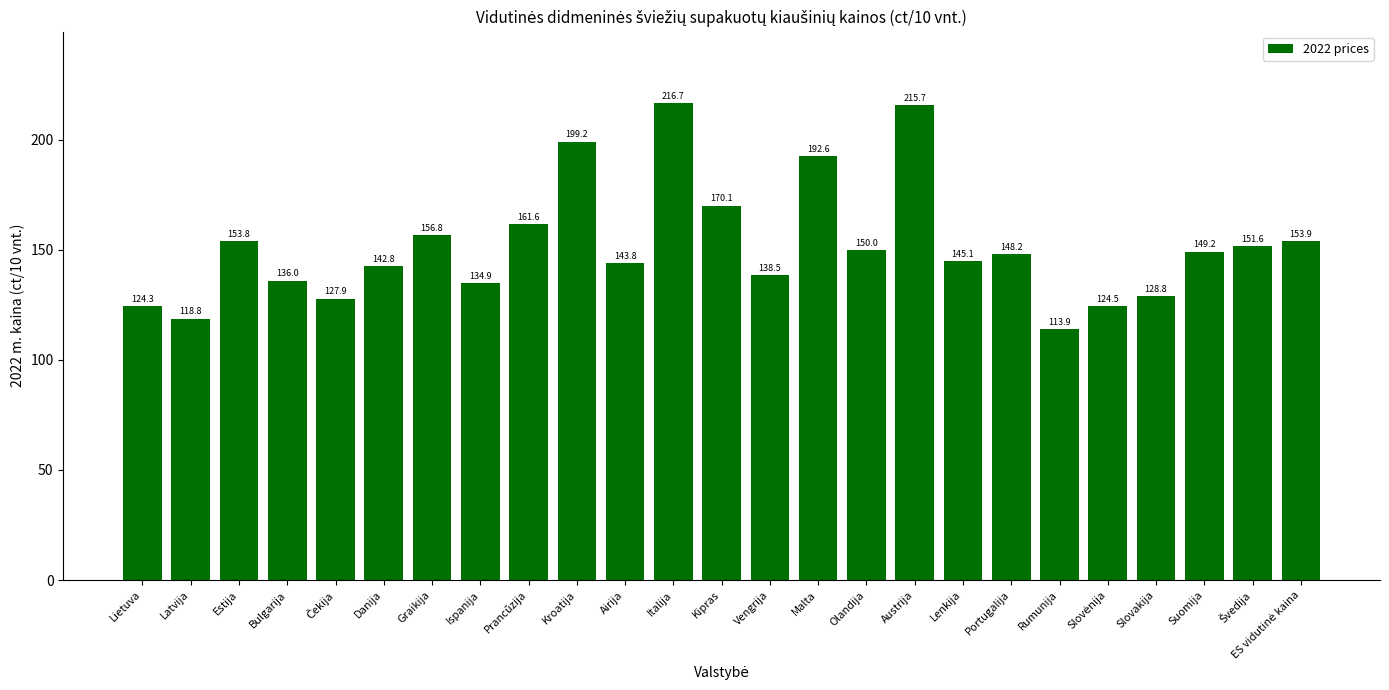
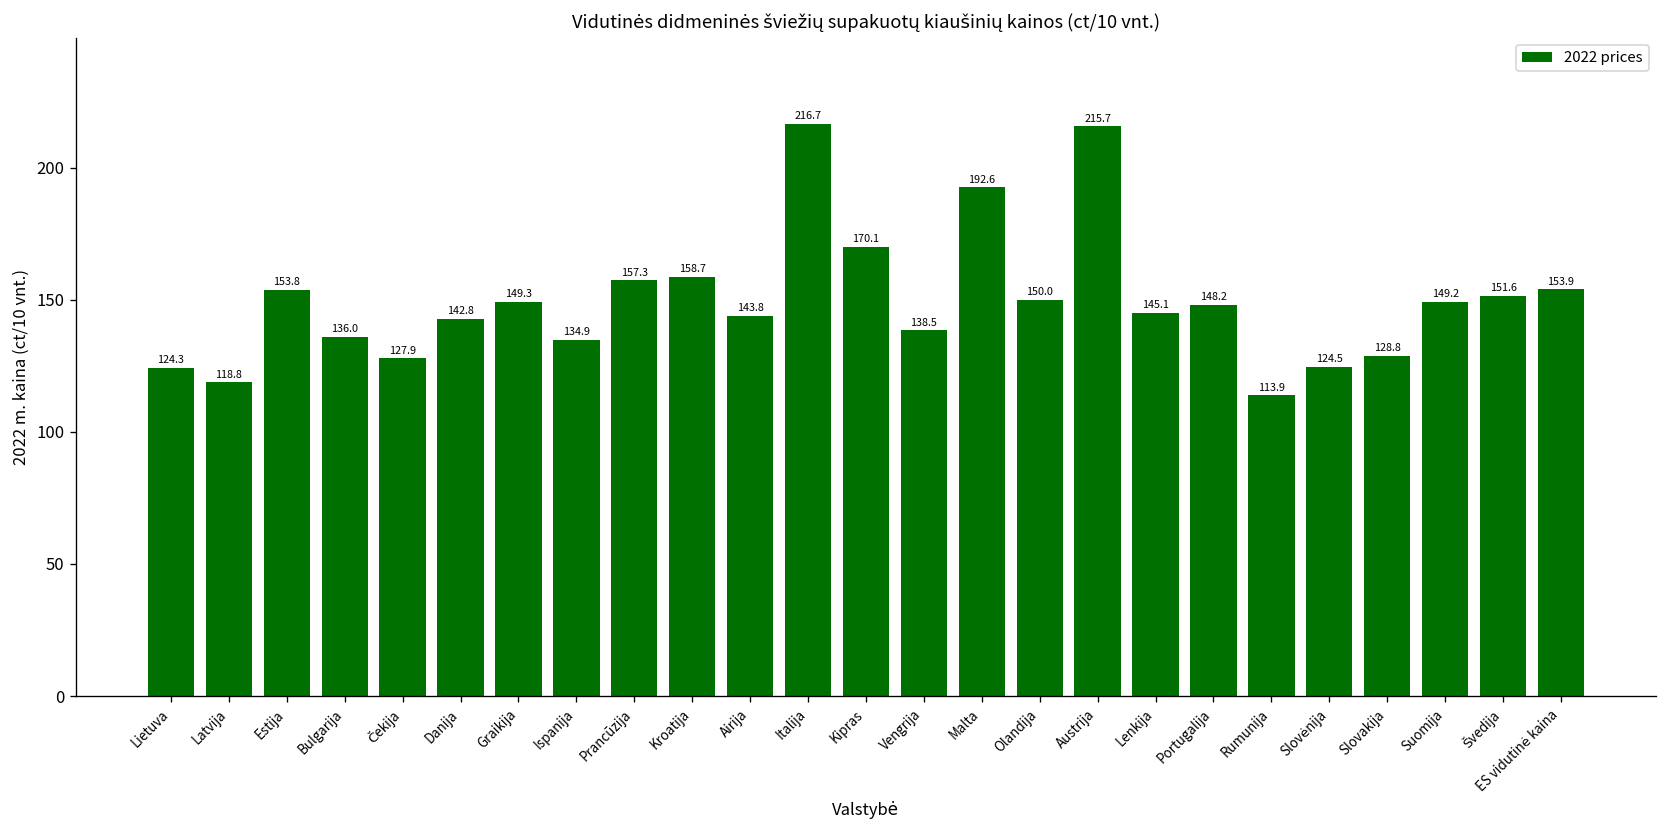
  {
    "Lietuva": 124.3,
    "Latvija": 118.8,
    "Estija": 153.8,
    "Bulgarija": 136.0,
    "Čekija": 127.9,
    "Danija": 142.8,
-   "Graikija": 156.8,
+   "Graikija": 149.3,
    "Ispanija": 134.9,
-   "Prancūzija": 161.6,
-   "Kroatija": 199.2,
+   "Prancūzija": 157.3,
+   "Kroatija": 158.7,
    "Airija": 143.8,
    "Italija": 216.7,
    "Kipras": 170.1,
    "Vengrija": 138.5,
    "Malta": 192.6,
    "Olandija": 150.0,
    "Austrija": 215.7,
    "Lenkija": 145.1,
    "Portugalija": 148.2,
    "Rumunija": 113.9,
    "Slovėnija": 124.5,
    "Slovakija": 128.8,
    "Suomija": 149.2,
    "Švedija": 151.6,
    "ES vidutinė kaina": 153.9
  }
